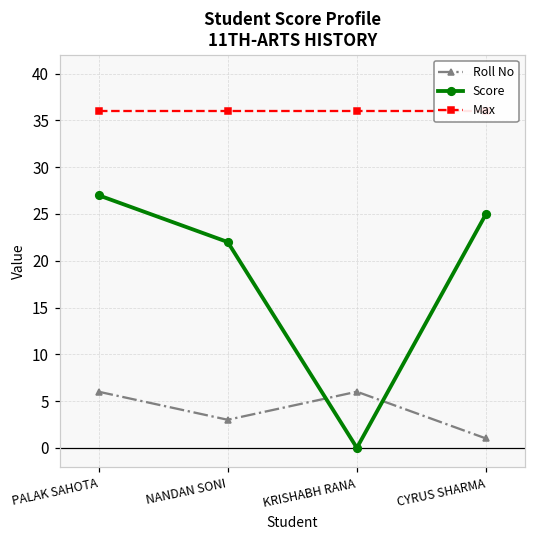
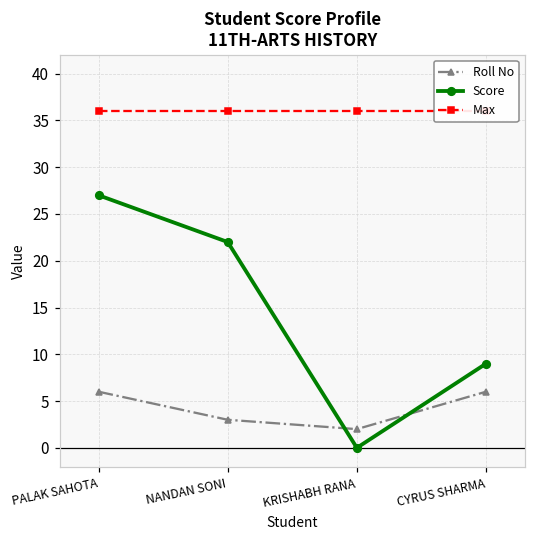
  {
    "Roll No": {
      "PALAK SAHOTA": 6,
      "NANDAN SONI": 3,
-     "KRISHABH RANA": 6,
-     "CYRUS SHARMA": 1
+     "KRISHABH RANA": 2,
+     "CYRUS SHARMA": 6
    },
    "Score": {
      "PALAK SAHOTA": 27,
      "NANDAN SONI": 22,
      "KRISHABH RANA": 0,
-     "CYRUS SHARMA": 25
+     "CYRUS SHARMA": 9
    },
    "Max": {
      "PALAK SAHOTA": 36,
      "NANDAN SONI": 36,
      "KRISHABH RANA": 36
    }
  }
